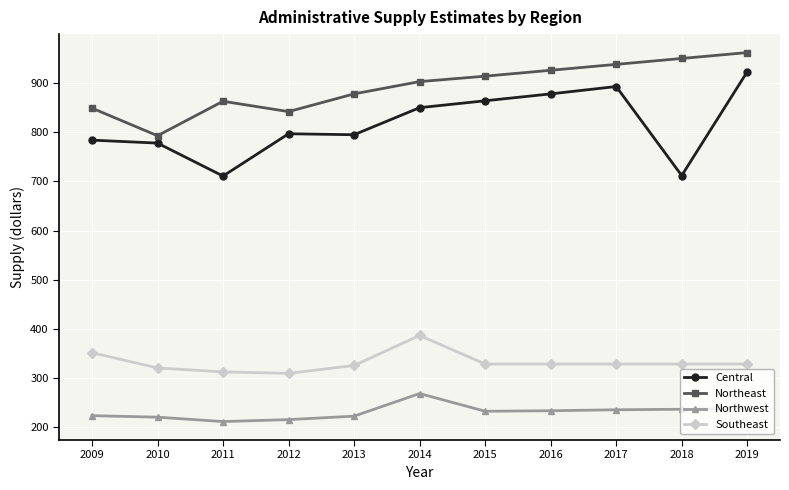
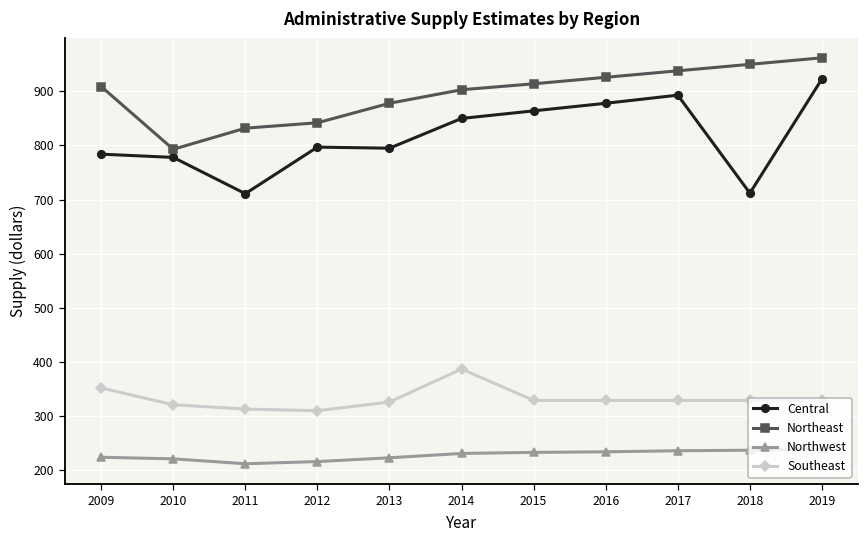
  {
    "Central": {
      "2009": 780,
      "2010": 780,
      "2011": 710,
      "2012": 800,
      "2013": 800,
      "2014": 850,
      "2015": 860,
      "2016": 880,
      "2017": 890,
      "2018": 710,
      "2019": 920
    },
    "Northeast": {
-     "2009": 850,
+     "2009": 910,
      "2010": 790,
-     "2011": 860,
+     "2011": 830,
      "2012": 840,
      "2013": 880,
      "2014": 900,
      "2015": 910,
      "2016": 930,
      "2017": 940,
      "2018": 950,
      "2019": 960
    },
    "Northwest": {
      "2009": 220,
      "2010": 220,
      "2011": 210,
      "2012": 220,
      "2013": 220,
-     "2014": 270,
+     "2014": 230,
      "2015": 230,
      "2016": 230,
      "2017": 240
    },
    "Southeast": {
      "2009": 350,
      "2010": 320,
      "2011": 310,
      "2012": 310,
      "2013": 330,
      "2014": 390,
      "2015": 330,
      "2016": 330,
      "2017": 330,
      "2018": 330,
      "2019": 330
    }
  }
